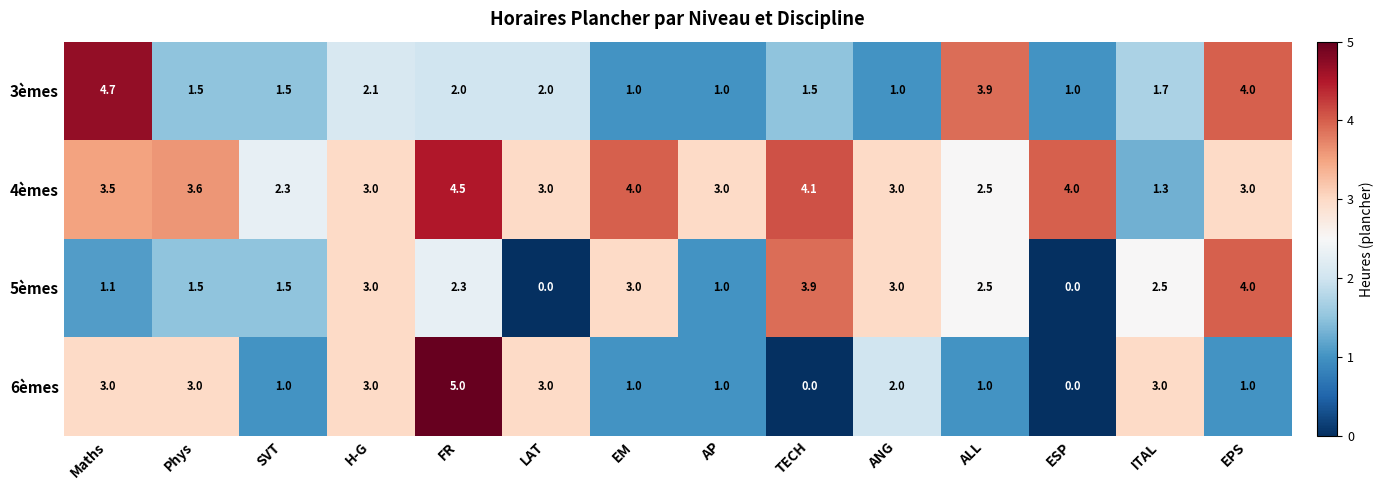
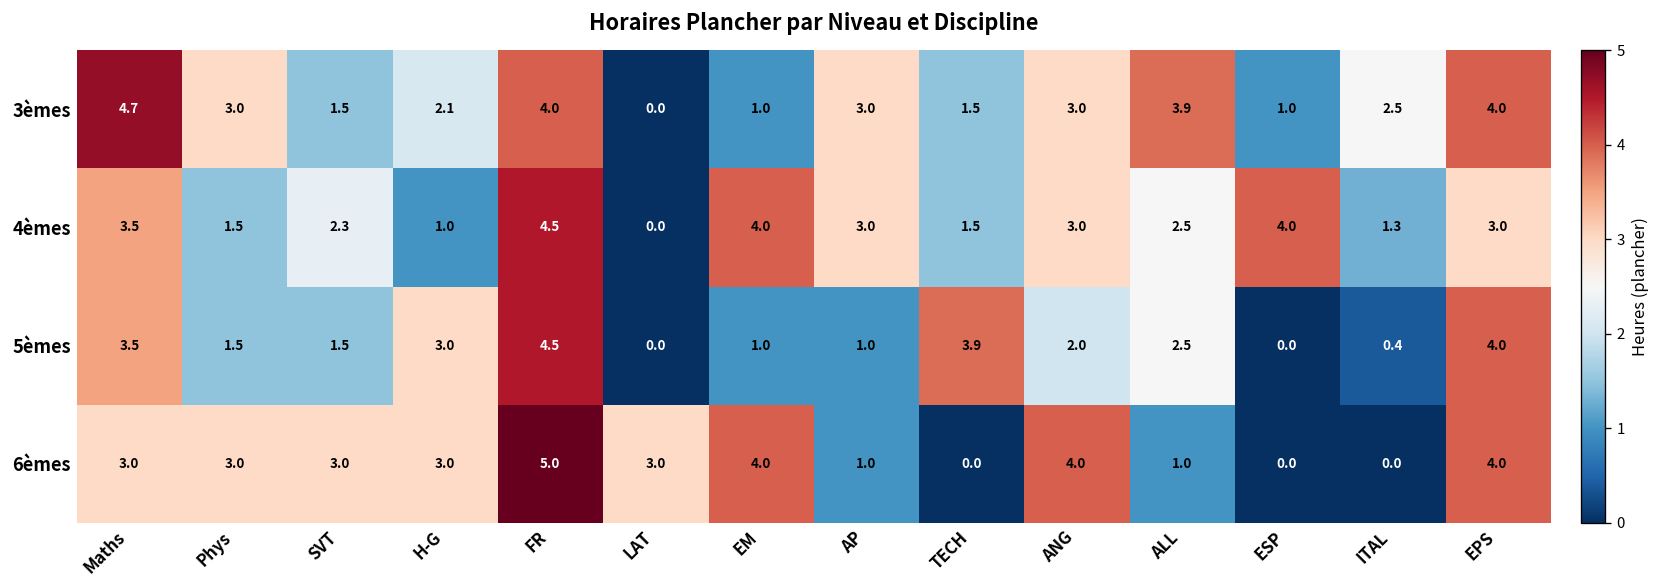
  {
    "3èmes": {
      "Maths": 4.7,
-     "Phys": 1.5,
+     "Phys": 3.0,
      "SVT": 1.5,
      "H-G": 2.1,
-     "FR": 2.0,
-     "LAT": 2.0,
+     "FR": 4.0,
+     "LAT": 0.0,
      "EM": 1.0,
-     "AP": 1.0,
+     "AP": 3.0,
      "TECH": 1.5,
-     "ANG": 1.0,
+     "ANG": 3.0,
      "ALL": 3.9,
      "ESP": 1.0,
-     "ITAL": 1.7,
+     "ITAL": 2.5,
      "EPS": 4.0
    },
    "4èmes": {
      "Maths": 3.5,
-     "Phys": 3.6,
+     "Phys": 1.5,
      "SVT": 2.3,
-     "H-G": 3.0,
+     "H-G": 1.0,
      "FR": 4.5,
-     "LAT": 3.0,
+     "LAT": 0.0,
      "EM": 4.0,
      "AP": 3.0,
-     "TECH": 4.1,
+     "TECH": 1.5,
      "ANG": 3.0,
      "ALL": 2.5,
      "ESP": 4.0,
      "ITAL": 1.3,
      "EPS": 3.0
    },
    "5èmes": {
-     "Maths": 1.1,
+     "Maths": 3.5,
      "Phys": 1.5,
      "SVT": 1.5,
      "H-G": 3.0,
-     "FR": 2.3,
+     "FR": 4.5,
      "LAT": 0.0,
-     "EM": 3.0,
+     "EM": 1.0,
      "AP": 1.0,
      "TECH": 3.9,
-     "ANG": 3.0,
+     "ANG": 2.0,
      "ALL": 2.5,
      "ESP": 0.0,
-     "ITAL": 2.5,
+     "ITAL": 0.4,
      "EPS": 4.0
    },
    "6èmes": {
      "Maths": 3.0,
      "Phys": 3.0,
-     "SVT": 1.0,
+     "SVT": 3.0,
      "H-G": 3.0,
      "FR": 5.0,
      "LAT": 3.0,
-     "EM": 1.0,
+     "EM": 4.0,
      "AP": 1.0,
      "TECH": 0.0,
-     "ANG": 2.0,
+     "ANG": 4.0,
      "ALL": 1.0,
      "ESP": 0.0,
-     "ITAL": 3.0,
-     "EPS": 1.0
+     "ITAL": 0.0,
+     "EPS": 4.0
    }
  }
